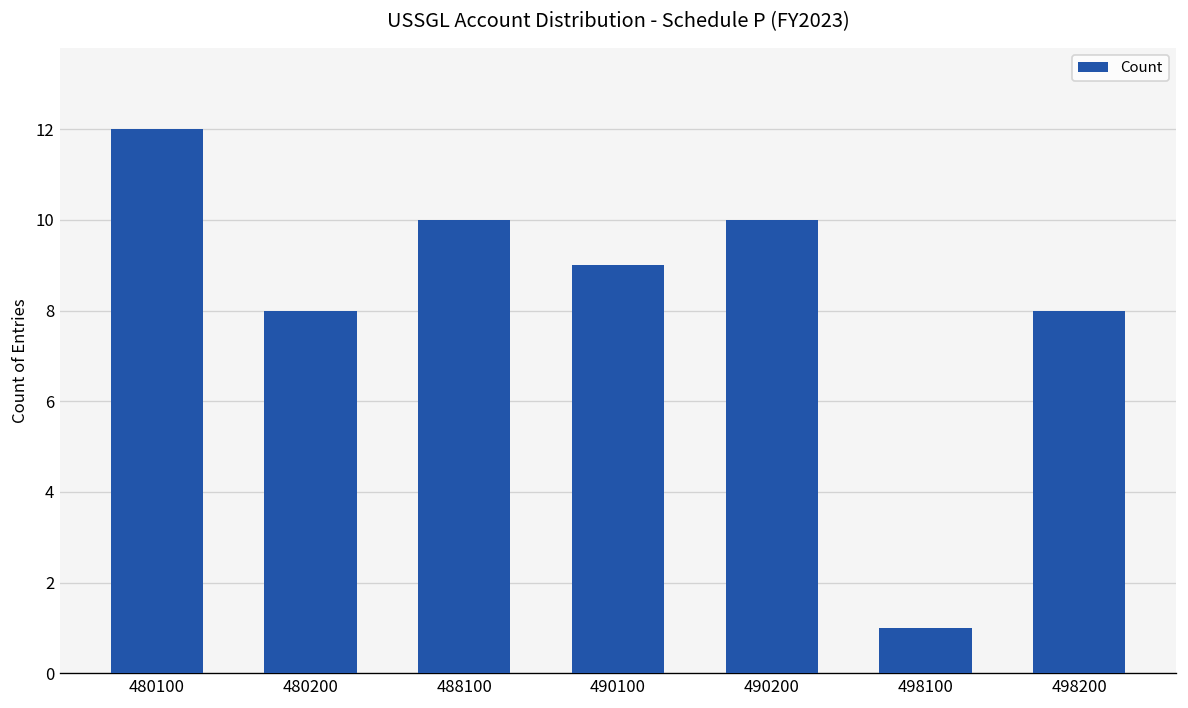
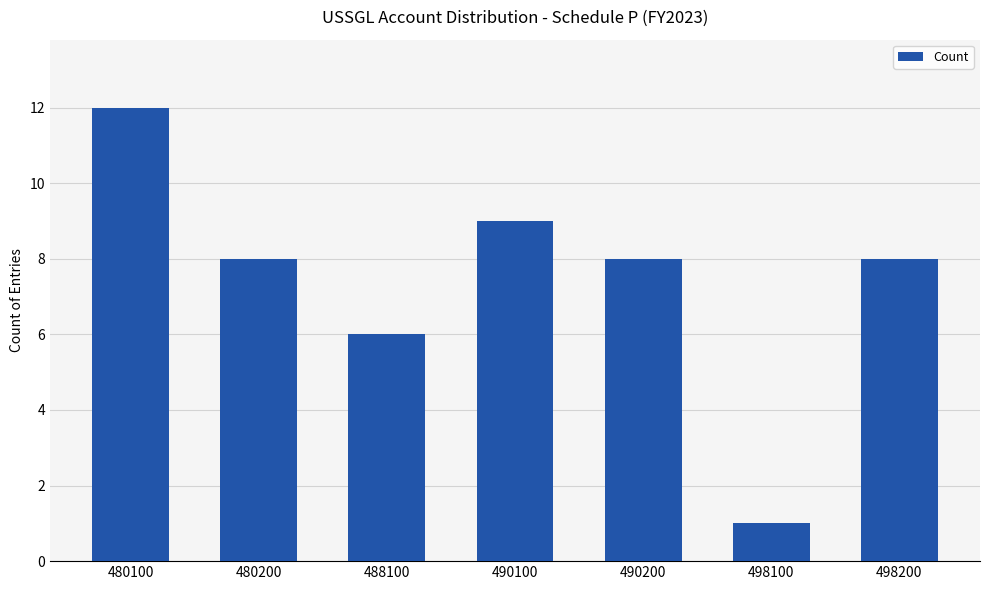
  {
    "480100": 12,
    "480200": 8,
-   "488100": 10,
+   "488100": 6,
    "490100": 9,
-   "490200": 10,
+   "490200": 8,
    "498100": 1,
    "498200": 8
  }
